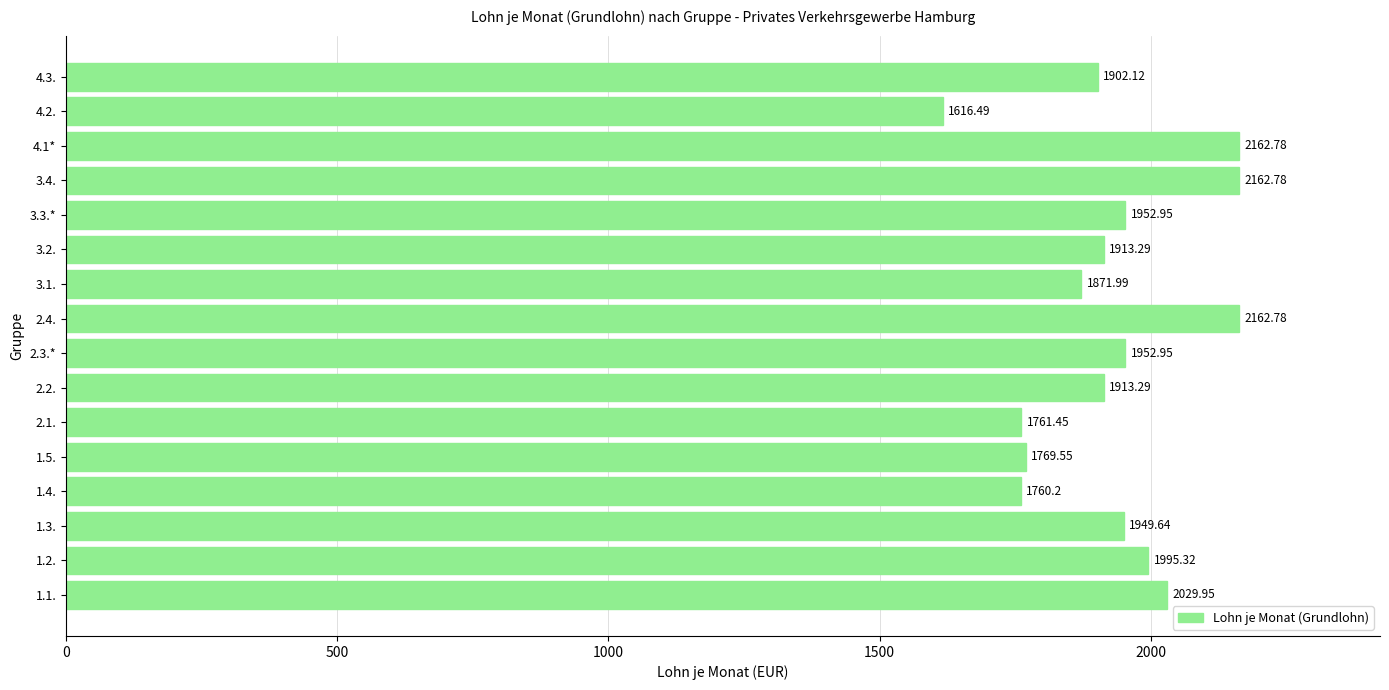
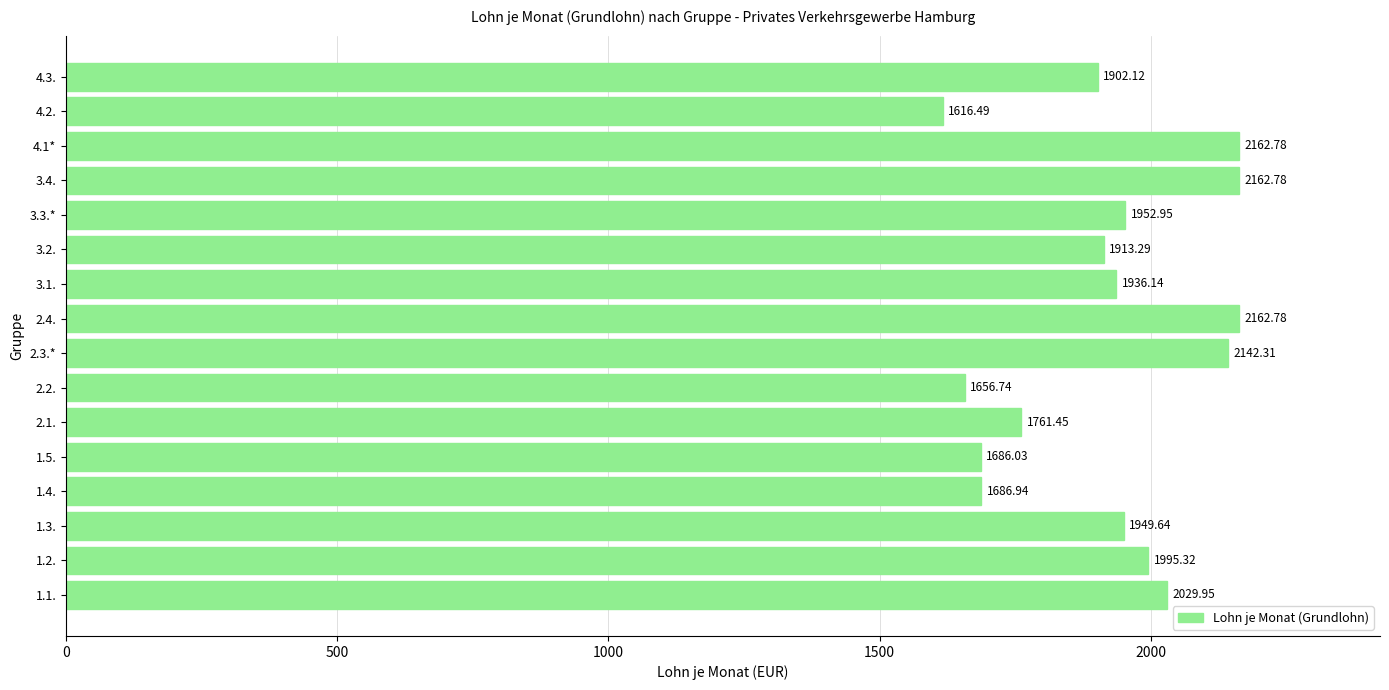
  {
    "4.3.": 1902.12,
    "4.2.": 1616.49,
    "4.1*": 2162.78,
    "3.4.": 2162.78,
    "3.3.*": 1952.95,
    "3.2.": 1913.29,
-   "3.1.": 1871.99,
+   "3.1.": 1936.14,
    "2.4.": 2162.78,
-   "2.3.*": 1952.95,
-   "2.2.": 1913.29,
+   "2.3.*": 2142.31,
+   "2.2.": 1656.74,
    "2.1.": 1761.45,
-   "1.5.": 1769.55,
-   "1.4.": 1760.2,
+   "1.5.": 1686.03,
+   "1.4.": 1686.94,
    "1.3.": 1949.64,
    "1.2.": 1995.32,
    "1.1.": 2029.95
  }
